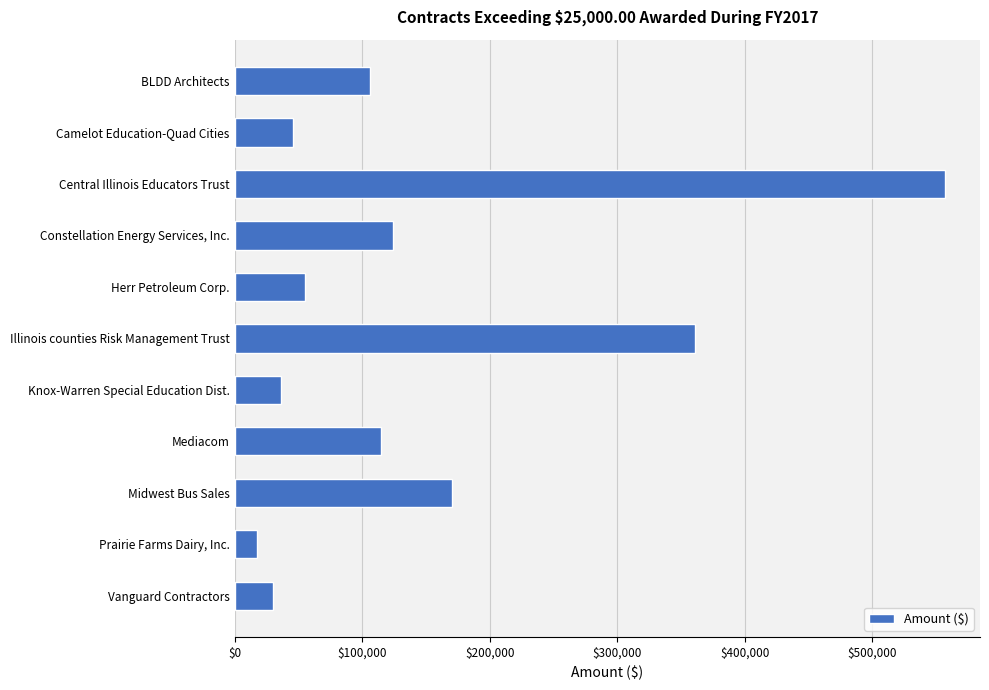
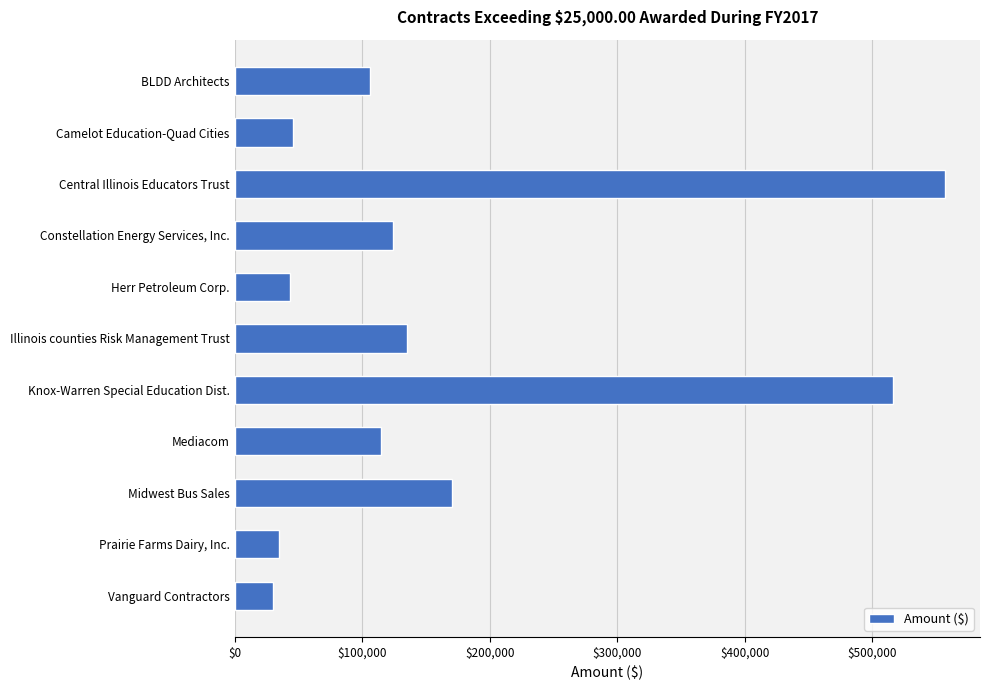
  {
    "BLDD Architects": "$106,000",
    "Camelot Education-Quad Cities": "$46,000",
    "Central Illinois Educators Trust": "$557,000",
    "Constellation Energy Services, Inc.": "$124,000",
-   "Herr Petroleum Corp.": "$55,000",
-   "Illinois counties Risk Management Trust": "$361,000",
-   "Knox-Warren Special Education Dist.": "$37,000",
+   "Herr Petroleum Corp.": "$43,000",
+   "Illinois counties Risk Management Trust": "$135,000",
+   "Knox-Warren Special Education Dist.": "$516,000",
    "Mediacom": "$115,000",
    "Midwest Bus Sales": "$170,000",
-   "Prairie Farms Dairy, Inc.": "$18,000",
+   "Prairie Farms Dairy, Inc.": "$35,000",
    "Vanguard Contractors": "$30,000"
  }
